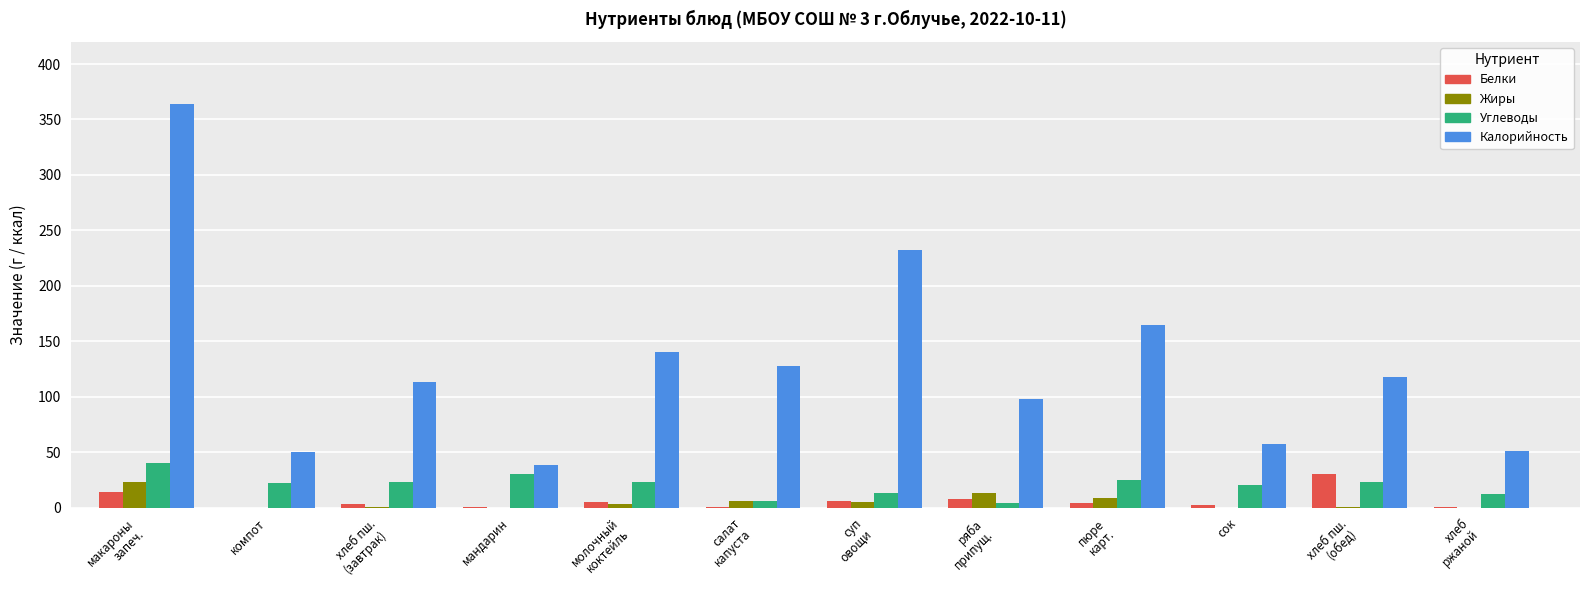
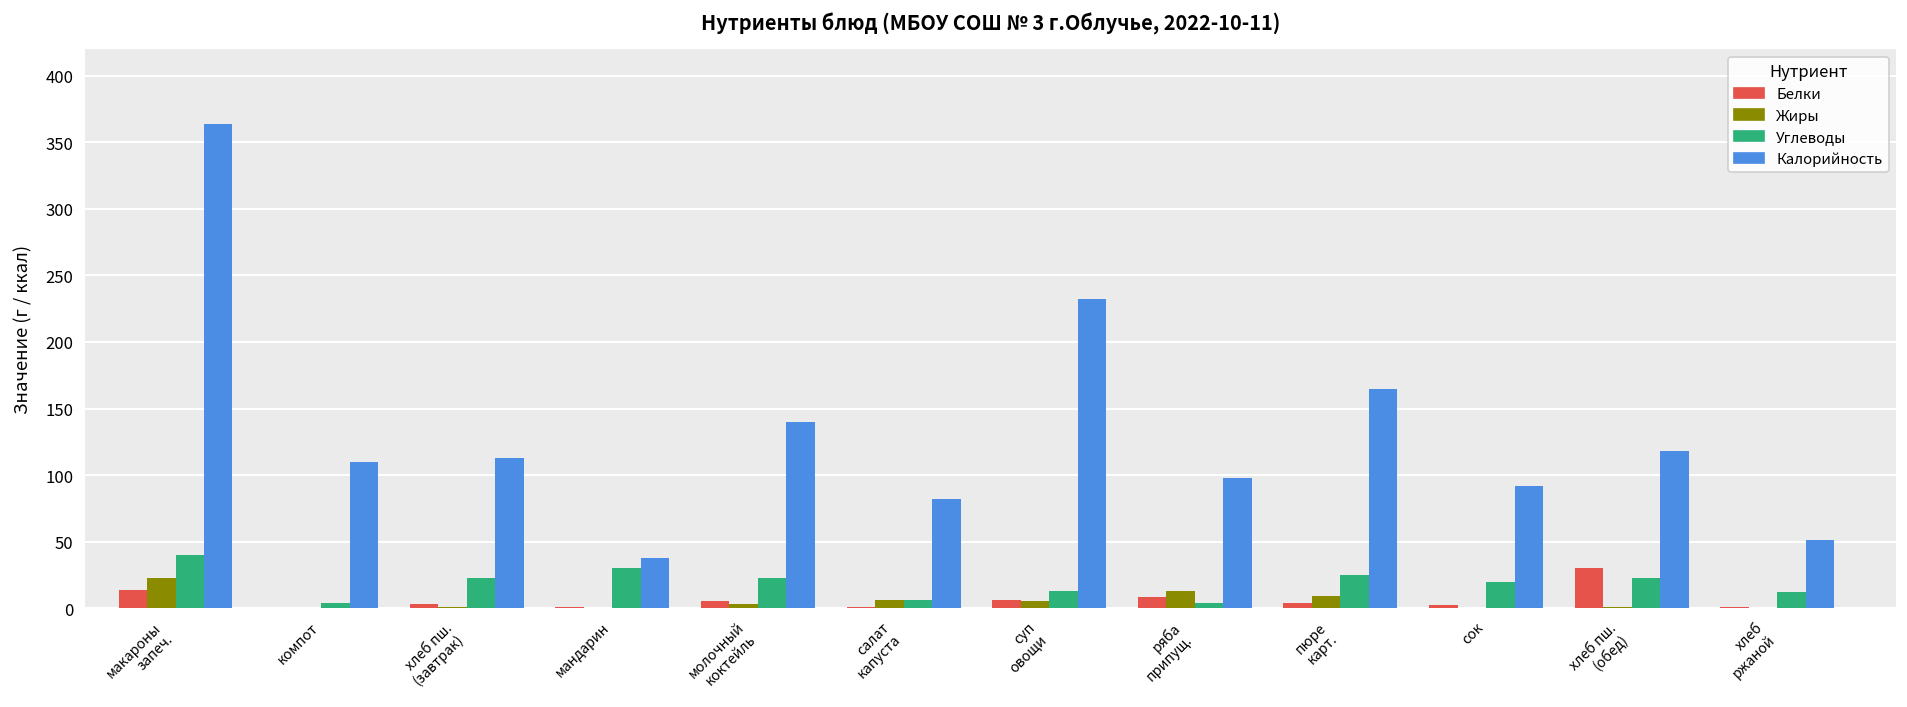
  {
    "Белки": {
      "макароны запеч.": 14,
      "компот": 0,
      "хлеб пш. (завтрак)": 3,
      "молочный коктейль": 5,
      "суп овощи": 6,
      "ряба припущ.": 8,
      "пюре карт.": 4,
      "хлеб пш. (обед)": 30
    },
    "Жиры": {
      "макароны запеч.": 23,
      "компот": 0,
      "мандарин": 0,
      "молочный коктейль": 3,
      "салат капуста": 6,
      "суп овощи": 5,
      "ряба припущ.": 13,
      "пюре карт.": 9,
      "сок": 0,
      "хлеб ржаной": 0
    },
    "Углеводы": {
      "макароны запеч.": 40,
-     "компот": 22,
+     "компот": 4,
      "хлеб пш. (завтрак)": 23,
      "мандарин": 30,
      "молочный коктейль": 23,
      "салат капуста": 6,
      "суп овощи": 13,
      "ряба припущ.": 4,
      "пюре карт.": 25,
      "сок": 20,
      "хлеб пш. (обед)": 23,
      "хлеб ржаной": 12
    },
    "Калорийность": {
      "макароны запеч.": 364,
-     "компот": 50,
+     "компот": 110,
      "хлеб пш. (завтрак)": 113,
      "мандарин": 38,
      "молочный коктейль": 140,
-     "салат капуста": 128,
+     "салат капуста": 82,
      "суп овощи": 232,
      "ряба припущ.": 98,
      "пюре карт.": 165,
-     "сок": 57,
+     "сок": 92,
      "хлеб пш. (обед)": 118,
      "хлеб ржаной": 51
    }
  }
